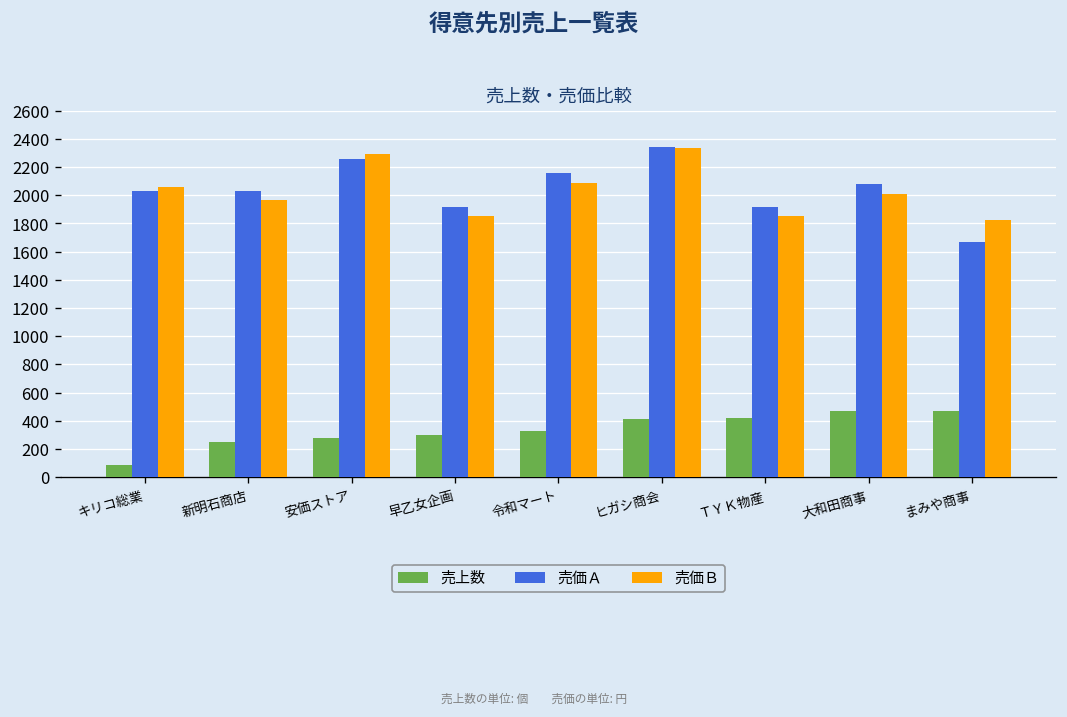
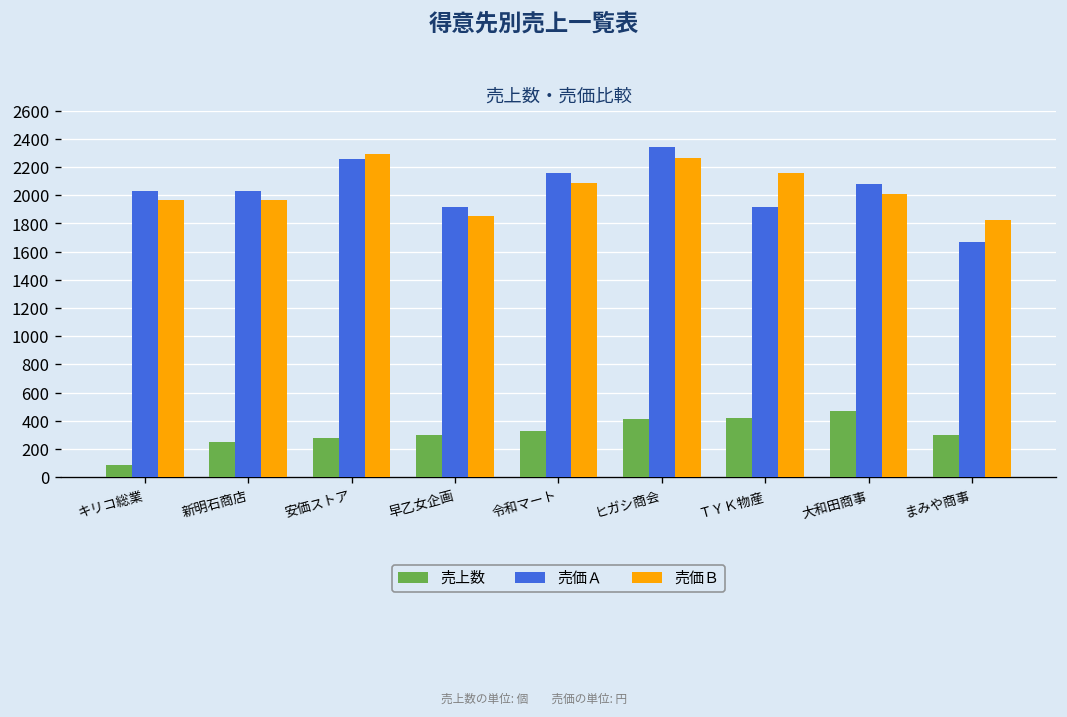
  {
    "売上数": {
      "キリコ総業": 90,
      "新明石商店": 250,
      "安価ストア": 280,
      "早乙女企画": 300,
      "令和マート": 330,
      "ヒガシ商会": 410,
      "ＴＹＫ物産": 420,
      "大和田商事": 470,
-     "まみや商事": 470
+     "まみや商事": 300
    },
    "売価Ａ": {
      "キリコ総業": 2030,
      "新明石商店": 2030,
      "安価ストア": 2260,
      "早乙女企画": 1920,
      "令和マート": 2160,
      "ヒガシ商会": 2350,
      "ＴＹＫ物産": 1920,
      "大和田商事": 2080,
      "まみや商事": 1670
    },
    "売価Ｂ": {
-     "キリコ総業": 2060,
+     "キリコ総業": 1960,
      "新明石商店": 1960,
      "安価ストア": 2290,
      "早乙女企画": 1850,
      "令和マート": 2090,
-     "ヒガシ商会": 2340,
-     "ＴＹＫ物産": 1850,
+     "ヒガシ商会": 2270,
+     "ＴＹＫ物産": 2160,
      "大和田商事": 2010,
      "まみや商事": 1830
    }
  }
